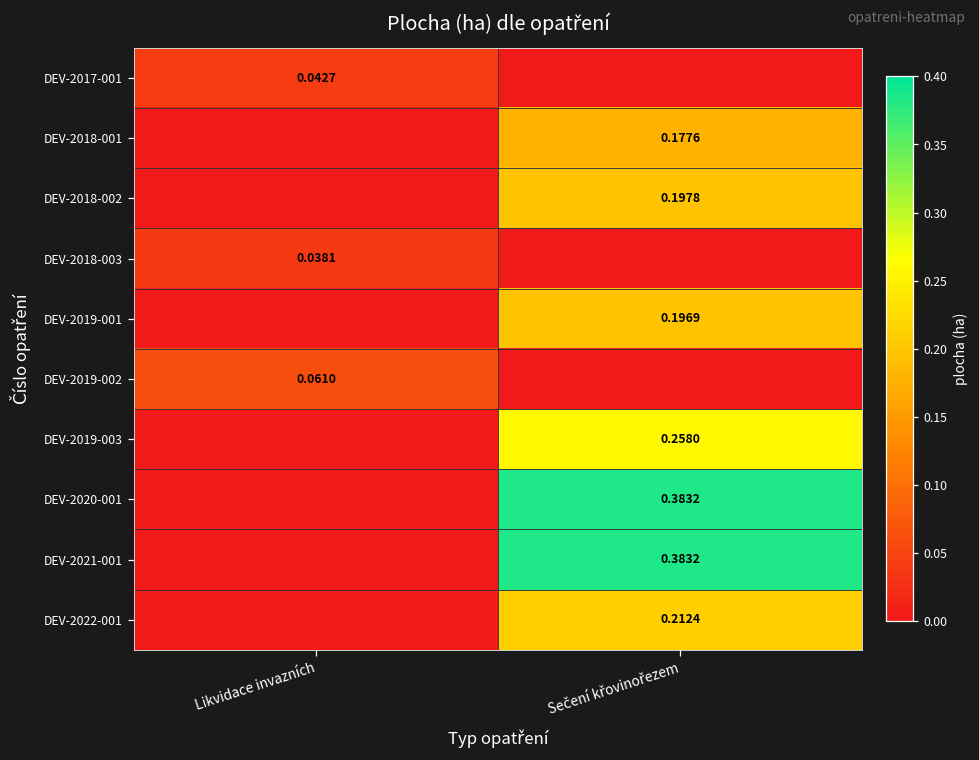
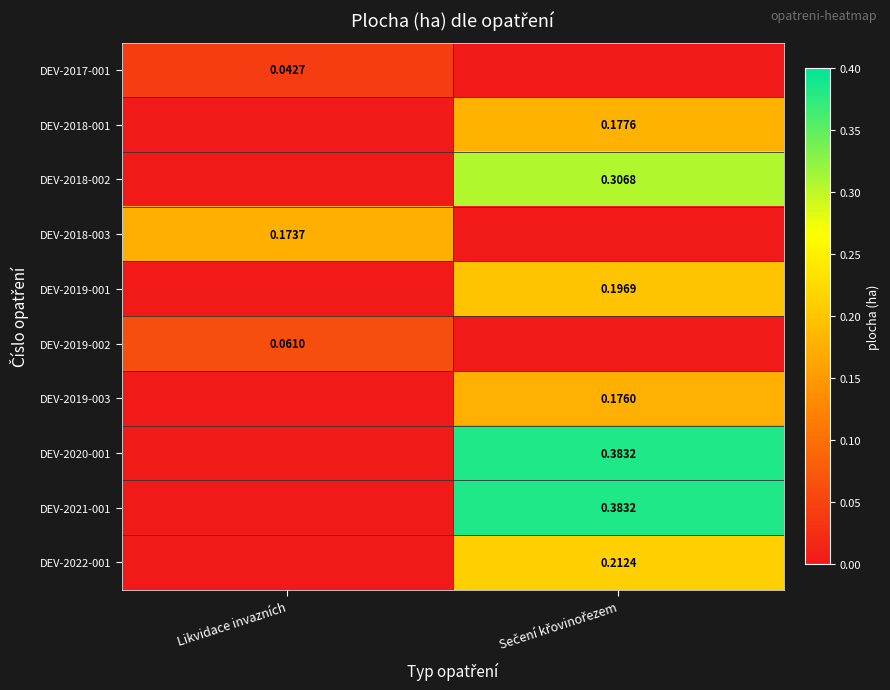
  {
    "DEV-2017-001": {
      "Likvidace invazních": 0.0427
    },
    "DEV-2018-001": {
      "Sečení křovinořezem": 0.1776
    },
    "DEV-2018-002": {
-     "Sečení křovinořezem": 0.1978
+     "Sečení křovinořezem": 0.3068
    },
    "DEV-2018-003": {
-     "Likvidace invazních": 0.0381
+     "Likvidace invazních": 0.1737
    },
    "DEV-2019-001": {
      "Sečení křovinořezem": 0.1969
    },
    "DEV-2019-002": {
      "Likvidace invazních": 0.0610
    },
    "DEV-2019-003": {
-     "Sečení křovinořezem": 0.2580
+     "Sečení křovinořezem": 0.1760
    },
    "DEV-2020-001": {
      "Sečení křovinořezem": 0.3832
    },
    "DEV-2021-001": {
      "Sečení křovinořezem": 0.3832
    },
    "DEV-2022-001": {
      "Sečení křovinořezem": 0.2124
    }
  }
